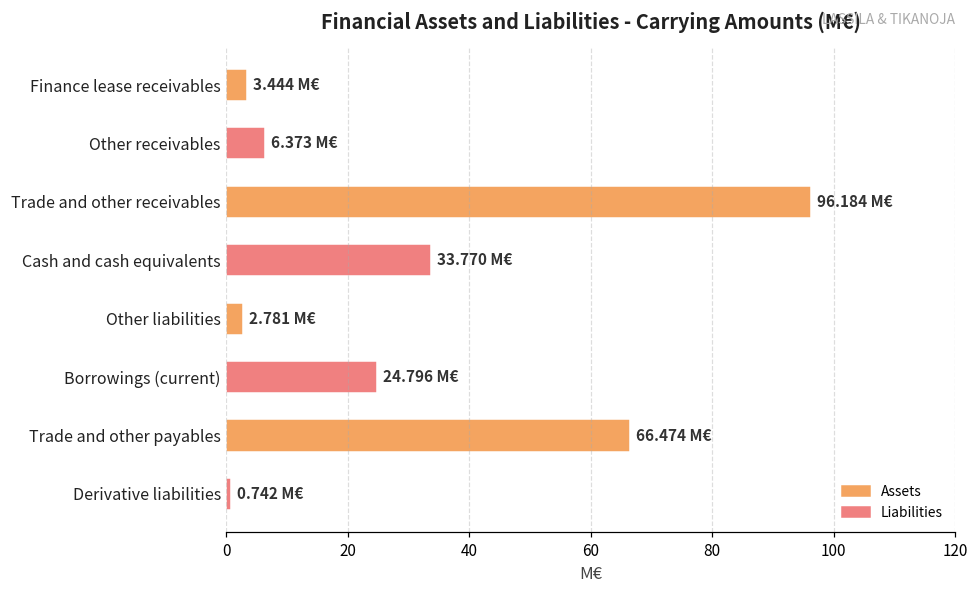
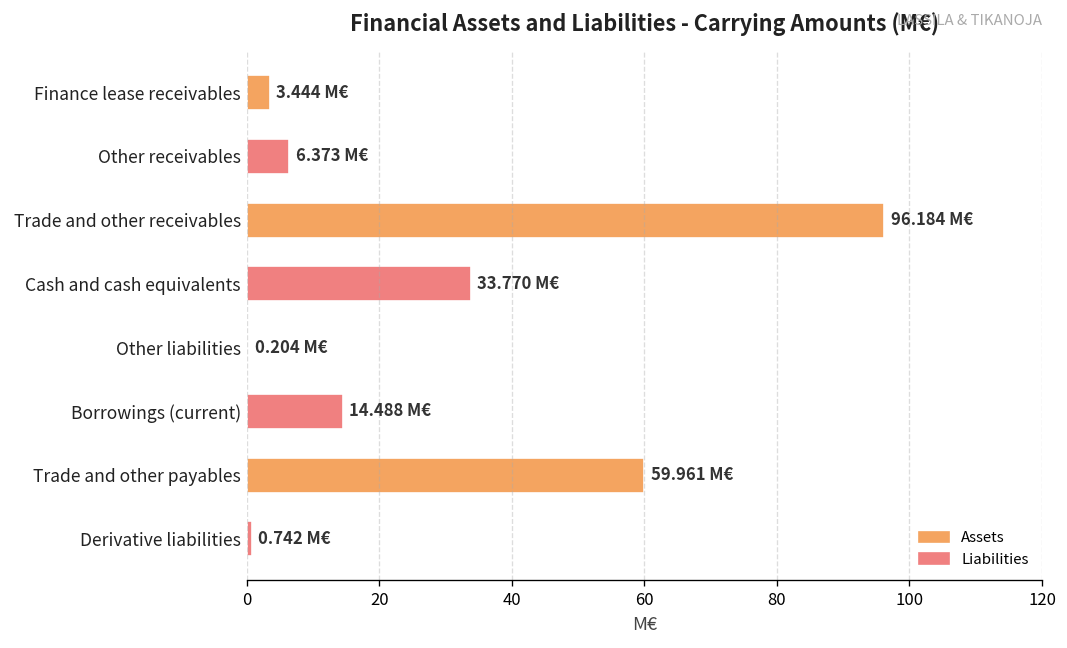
  {
    "Finance lease receivables": 3.444,
    "Other receivables": 6.373,
    "Trade and other receivables": 96.184,
    "Cash and cash equivalents": 33.770,
-   "Other liabilities": 2.781,
-   "Borrowings (current)": 24.796,
-   "Trade and other payables": 66.474,
+   "Other liabilities": 0.204,
+   "Borrowings (current)": 14.488,
+   "Trade and other payables": 59.961,
    "Derivative liabilities": 0.742
  }
